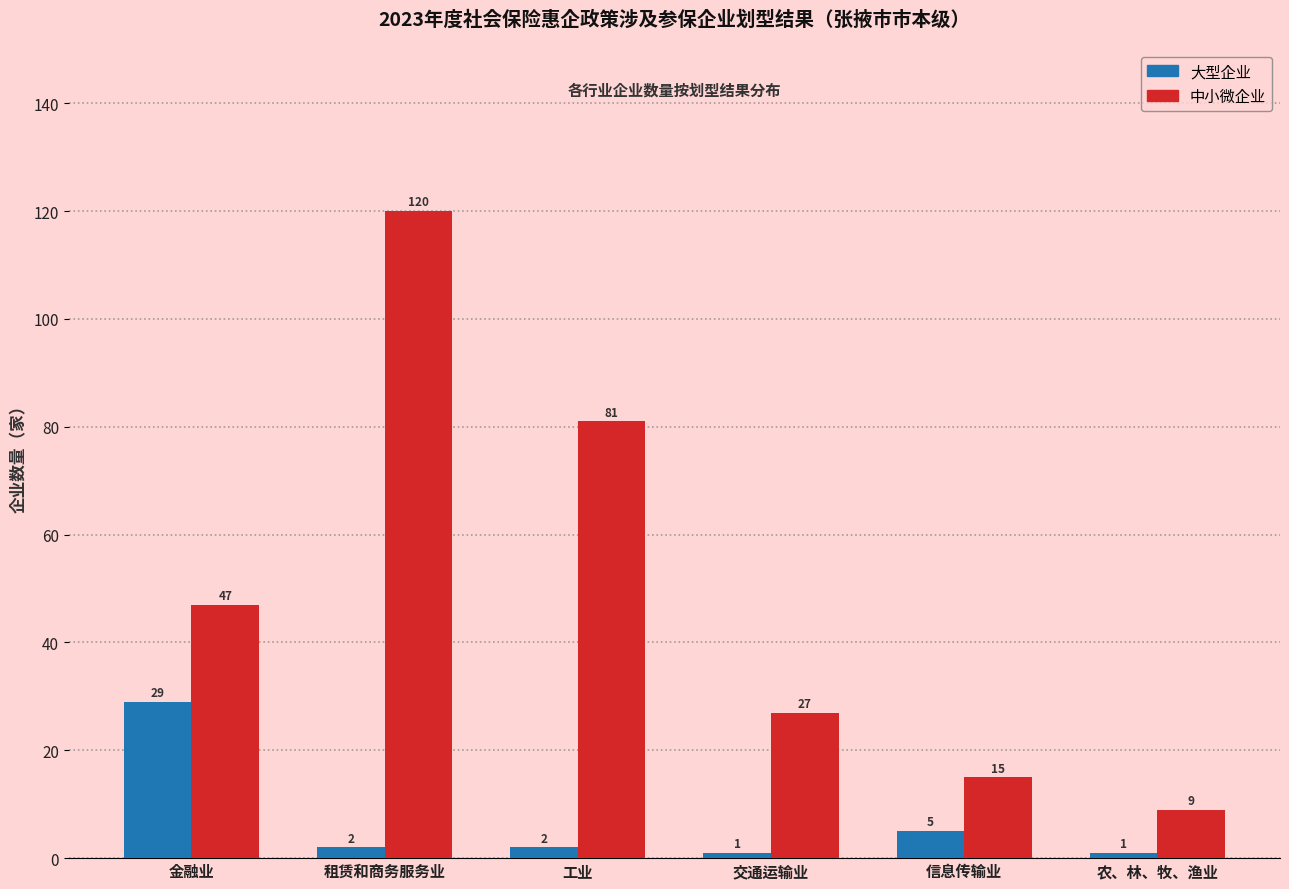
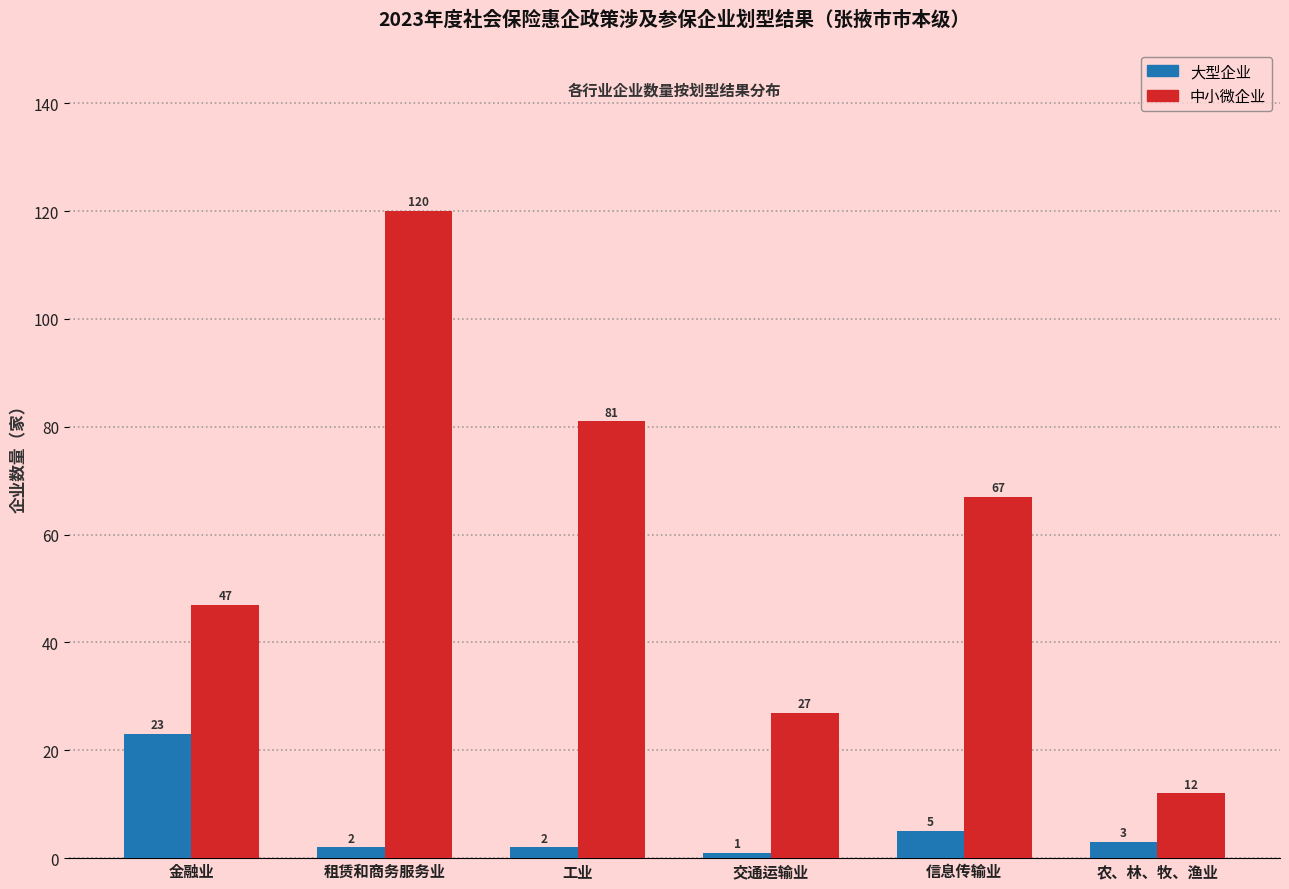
  {
    "大型企业": {
-     "金融业": 29,
+     "金融业": 23,
      "租赁和商务服务业": 2,
      "工业": 2,
      "交通运输业": 1,
      "信息传输业": 5,
-     "农、林、牧、渔业": 1
+     "农、林、牧、渔业": 3
    },
    "中小微企业": {
      "金融业": 47,
      "租赁和商务服务业": 120,
      "工业": 81,
      "交通运输业": 27,
-     "信息传输业": 15,
-     "农、林、牧、渔业": 9
+     "信息传输业": 67,
+     "农、林、牧、渔业": 12
    }
  }
